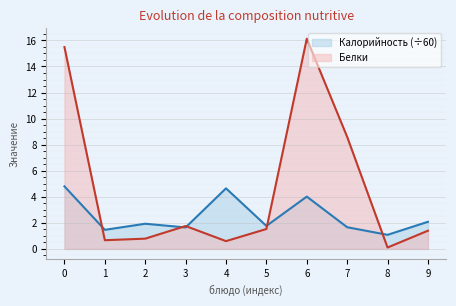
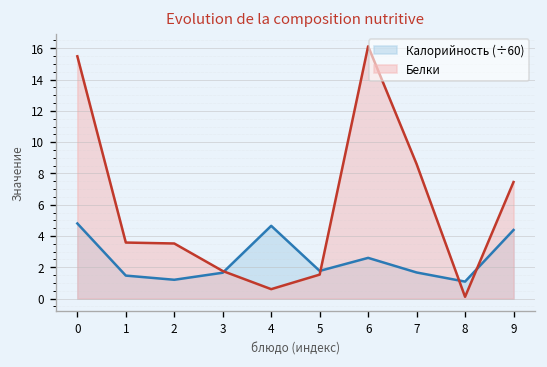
  {
    "Калорийность (÷60)": {
      "0": 4.8,
      "1": 1.5,
-     "2": 1.9,
+     "2": 1.2,
      "4": 4.7,
      "5": 1.8,
-     "6": 4.0,
+     "6": 2.6,
      "7": 1.7,
      "8": 1.1,
-     "9": 2.1
+     "9": 4.4
    },
    "Белки": {
      "0": 15.5,
-     "1": 0.7,
-     "2": 0.8,
+     "1": 3.6,
+     "2": 3.5,
      "4": 0.6,
      "5": 1.5,
      "6": 16.1,
      "7": 8.6,
      "8": 0.1,
-     "9": 1.4
+     "9": 7.5
    }
  }
